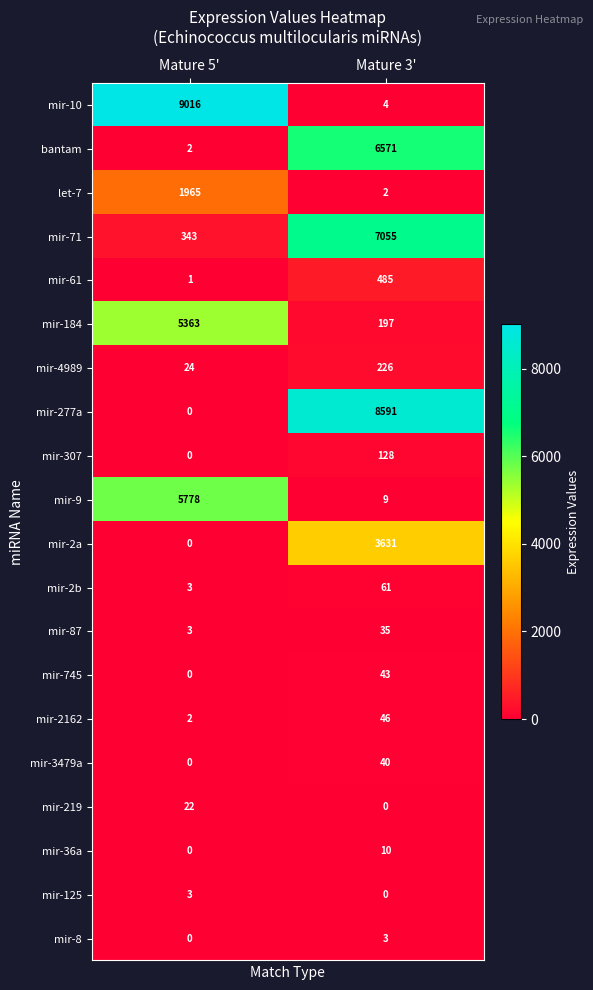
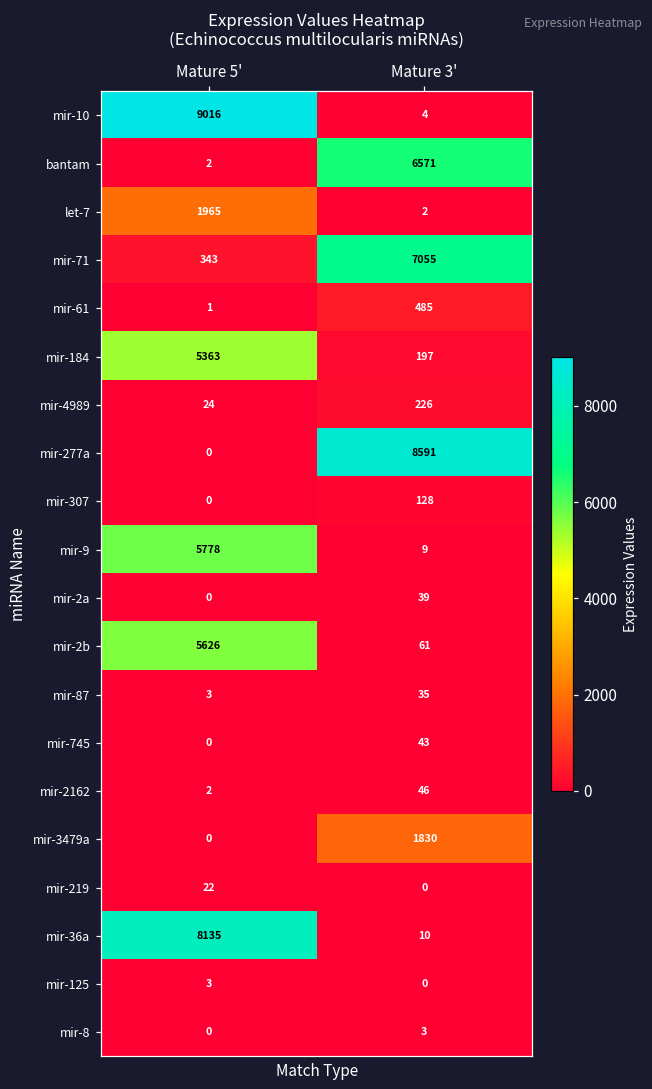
  {
    "mir-10": {
      "Mature 5'": 9016,
      "Mature 3'": 4
    },
    "bantam": {
      "Mature 5'": 2,
      "Mature 3'": 6571
    },
    "let-7": {
      "Mature 5'": 1965,
      "Mature 3'": 2
    },
    "mir-71": {
      "Mature 5'": 343,
      "Mature 3'": 7055
    },
    "mir-61": {
      "Mature 5'": 1,
      "Mature 3'": 485
    },
    "mir-184": {
      "Mature 5'": 5363,
      "Mature 3'": 197
    },
    "mir-4989": {
      "Mature 5'": 24,
      "Mature 3'": 226
    },
    "mir-277a": {
      "Mature 5'": 0,
      "Mature 3'": 8591
    },
    "mir-307": {
      "Mature 5'": 0,
      "Mature 3'": 128
    },
    "mir-9": {
      "Mature 5'": 5778,
      "Mature 3'": 9
    },
    "mir-2a": {
      "Mature 5'": 0,
-     "Mature 3'": 3631
+     "Mature 3'": 39
    },
    "mir-2b": {
-     "Mature 5'": 3,
+     "Mature 5'": 5626,
      "Mature 3'": 61
    },
    "mir-87": {
      "Mature 5'": 3,
      "Mature 3'": 35
    },
    "mir-745": {
      "Mature 5'": 0,
      "Mature 3'": 43
    },
    "mir-2162": {
      "Mature 5'": 2,
      "Mature 3'": 46
    },
    "mir-3479a": {
      "Mature 5'": 0,
-     "Mature 3'": 40
+     "Mature 3'": 1830
    },
    "mir-219": {
      "Mature 5'": 22,
      "Mature 3'": 0
    },
    "mir-36a": {
-     "Mature 5'": 0,
+     "Mature 5'": 8135,
      "Mature 3'": 10
    },
    "mir-125": {
      "Mature 5'": 3,
      "Mature 3'": 0
    },
    "mir-8": {
      "Mature 5'": 0,
      "Mature 3'": 3
    }
  }
